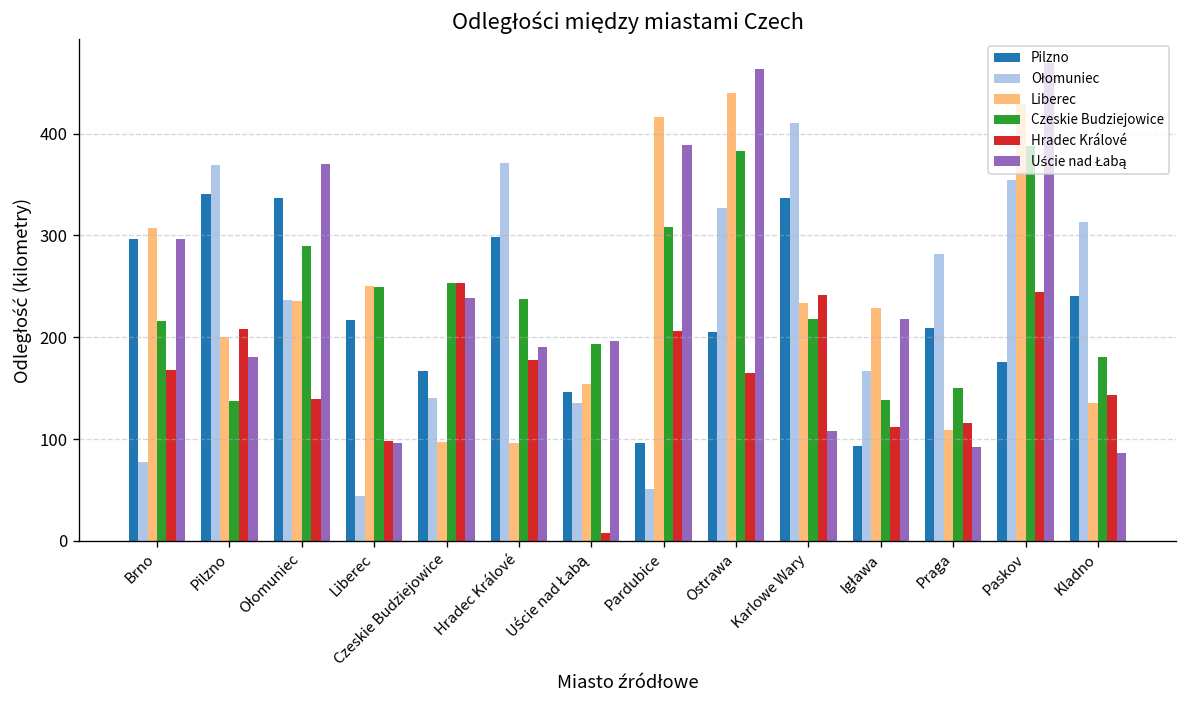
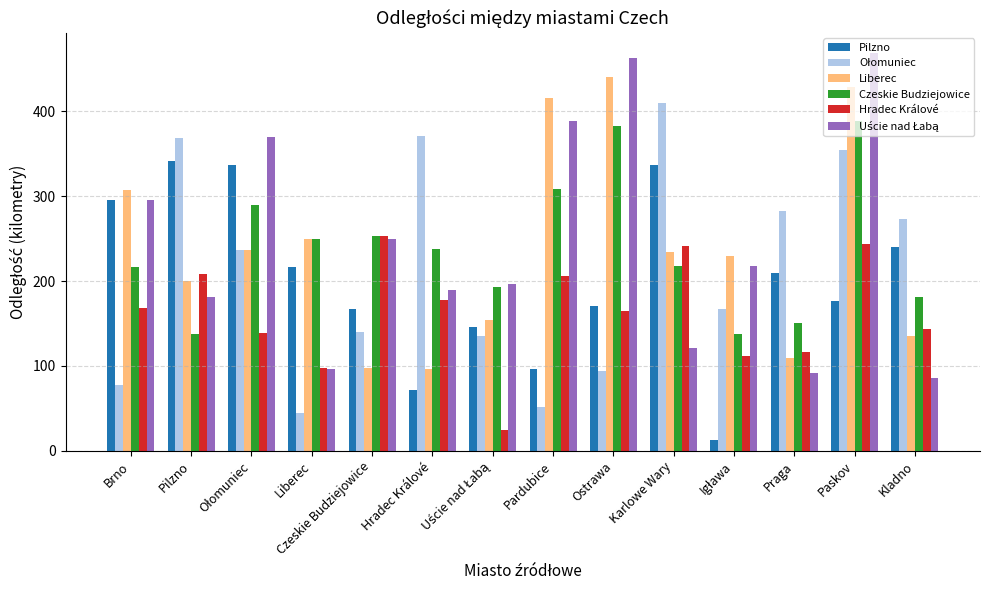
  {
    "Pilzno": {
      "Brno": 300,
      "Pilzno": 340,
      "Ołomuniec": 340,
      "Liberec": 220,
      "Czeskie Budziejowice": 170,
-     "Hradec Králové": 300,
+     "Hradec Králové": 70,
      "Uście nad Łabą": 150,
      "Pardubice": 100,
-     "Ostrawa": 210,
+     "Ostrawa": 170,
      "Karlowe Wary": 340,
-     "Igława": 90,
+     "Igława": 10,
      "Praga": 210,
      "Paskov": 180,
      "Kladno": 240
    },
    "Ołomuniec": {
      "Brno": 80,
      "Pilzno": 370,
      "Ołomuniec": 240,
      "Liberec": 40,
      "Czeskie Budziejowice": 140,
      "Hradec Králové": 370,
      "Uście nad Łabą": 140,
      "Pardubice": 50,
-     "Ostrawa": 330,
+     "Ostrawa": 90,
      "Karlowe Wary": 410,
      "Igława": 170,
      "Praga": 280,
      "Paskov": 350,
-     "Kladno": 310
+     "Kladno": 270
    },
    "Liberec": {
      "Brno": 310,
      "Pilzno": 200,
      "Ołomuniec": 240,
      "Liberec": 250,
      "Czeskie Budziejowice": 100,
      "Hradec Králové": 100,
      "Uście nad Łabą": 150,
      "Pardubice": 420,
      "Ostrawa": 440,
      "Karlowe Wary": 230,
      "Igława": 230,
      "Praga": 110,
      "Kladno": 140
    },
    "Czeskie Budziejowice": {
      "Brno": 220,
      "Pilzno": 140,
      "Ołomuniec": 290,
      "Liberec": 250,
      "Czeskie Budziejowice": 250,
      "Hradec Králové": 240,
      "Uście nad Łabą": 190,
      "Pardubice": 310,
      "Ostrawa": 380,
      "Karlowe Wary": 220,
      "Igława": 140,
      "Praga": 150,
      "Kladno": 180
    },
    "Hradec Králové": {
      "Brno": 170,
      "Pilzno": 210,
      "Ołomuniec": 140,
      "Liberec": 100,
      "Czeskie Budziejowice": 250,
      "Hradec Králové": 180,
-     "Uście nad Łabą": 10,
+     "Uście nad Łabą": 20,
      "Pardubice": 210,
      "Ostrawa": 170,
      "Karlowe Wary": 240,
      "Igława": 110,
      "Praga": 120,
      "Paskov": 240,
      "Kladno": 140
    },
    "Uście nad Łabą": {
      "Brno": 300,
      "Pilzno": 180,
      "Ołomuniec": 370,
      "Liberec": 100,
-     "Czeskie Budziejowice": 240,
+     "Czeskie Budziejowice": 250,
      "Hradec Králové": 190,
      "Uście nad Łabą": 200,
      "Pardubice": 390,
      "Ostrawa": 460,
-     "Karlowe Wary": 110,
+     "Karlowe Wary": 120,
      "Igława": 220,
      "Praga": 90,
      "Kladno": 90
    }
  }
